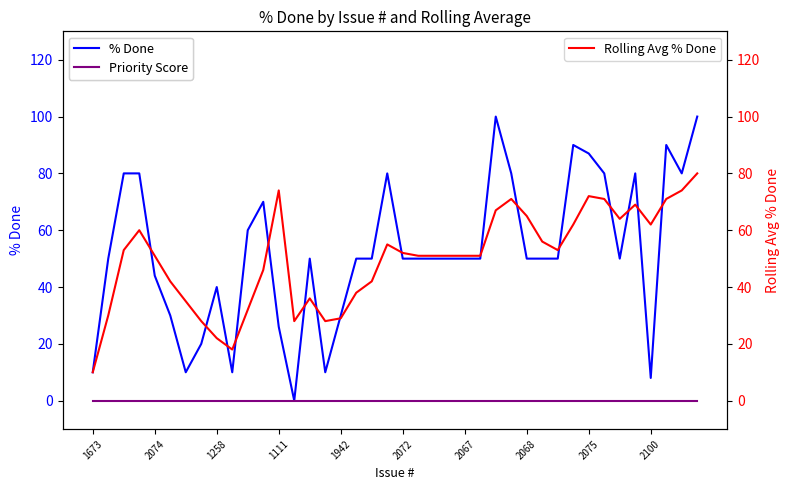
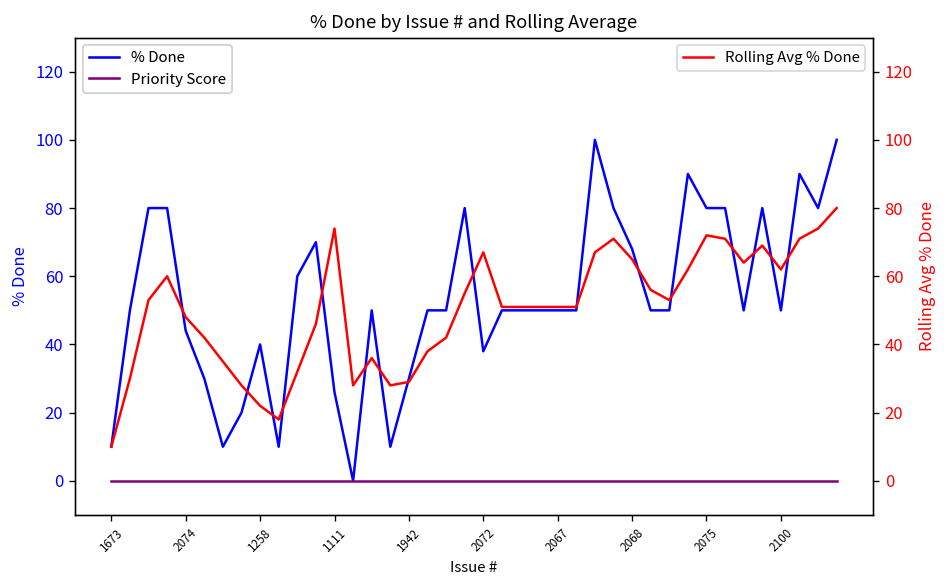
  {
    "% Done": {
      "1673": 10,
      "2074": 44,
      "1258": 40,
      "1111": 26,
      "1942": 30,
-     "2072": 50,
+     "2072": 38,
      "2067": 50,
-     "2068": 50,
-     "2075": 87,
-     "2100": 8
+     "2068": 68,
+     "2075": 80,
+     "2100": 50
    },
    "Priority Score": {
      "1673": 0,
      "2074": 0,
      "1258": 0,
      "1111": 0,
      "1942": 0,
      "2072": 0,
      "2067": 0,
      "2068": 0,
      "2075": 0,
      "2100": 0
    },
    "Rolling Avg % Done": {
      "1673": 10,
-     "2074": 51,
+     "2074": 48,
      "1258": 22,
      "1111": 74,
      "1942": 29,
-     "2072": 52,
+     "2072": 67,
      "2067": 51,
      "2068": 65,
      "2075": 72,
      "2100": 62
    }
  }
